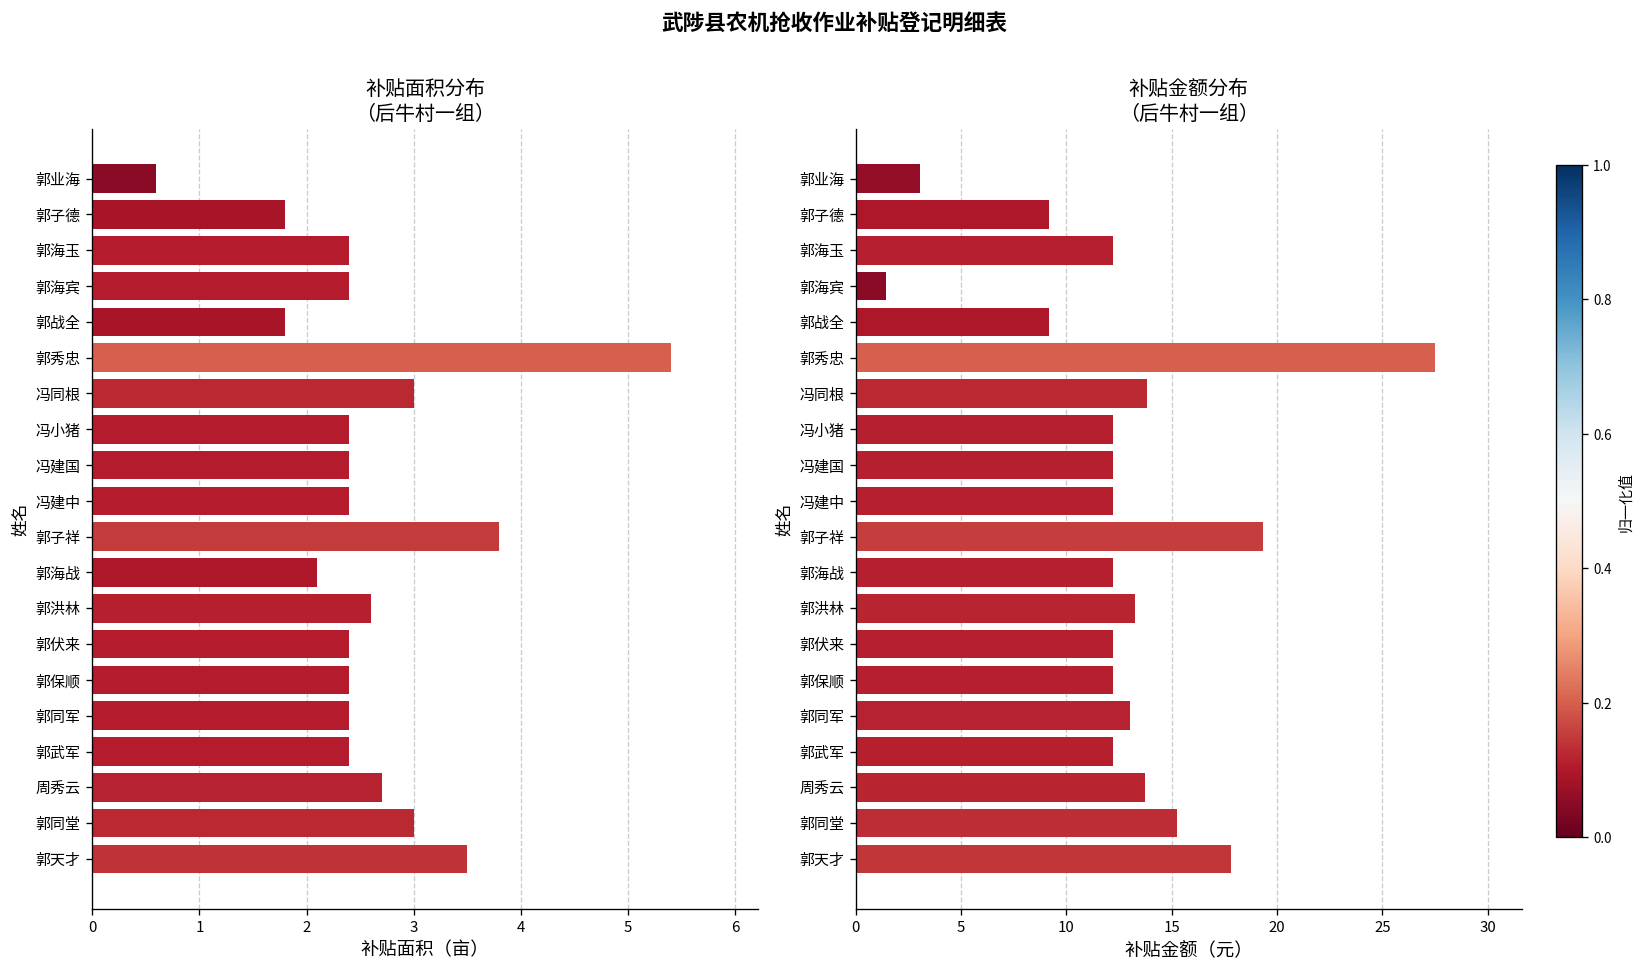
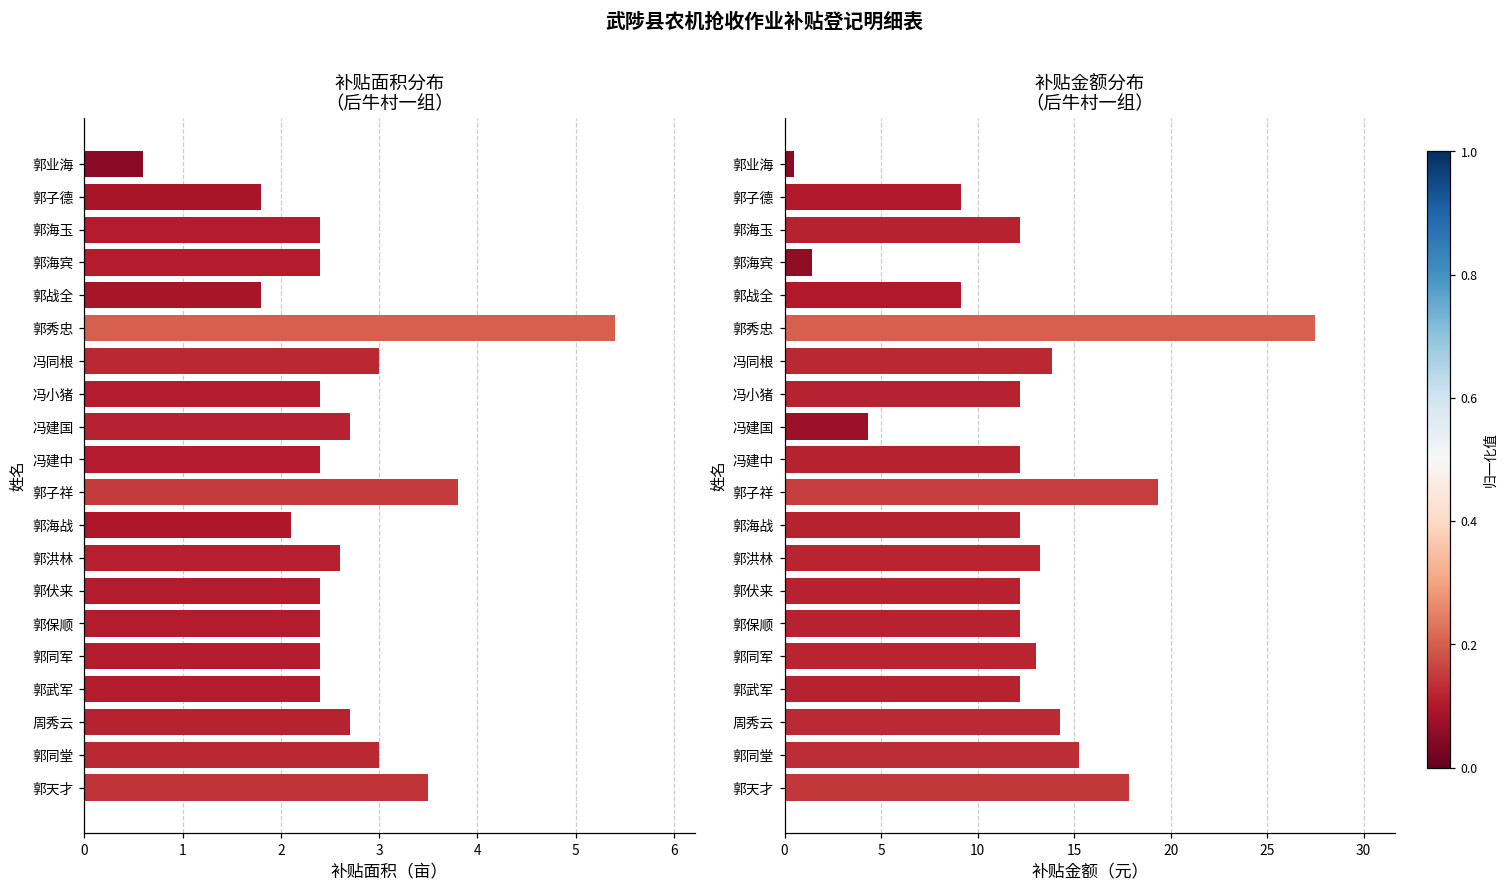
  {
    "补贴面积分布 （后牛村一组）": {
      "郭业海": 0.6,
      "郭子德": 1.8,
      "郭海玉": 2.4,
      "郭海宾": 2.4,
      "郭战全": 1.8,
      "郭秀忠": 5.4,
      "冯同根": 3.0,
      "冯小猪": 2.4,
-     "冯建国": 2.4,
+     "冯建国": 2.7,
      "冯建中": 2.4,
      "郭子祥": 3.8,
      "郭海战": 2.1,
      "郭洪林": 2.6,
      "郭伏来": 2.4,
      "郭保顺": 2.4,
      "郭同军": 2.4,
      "郭武军": 2.4,
      "周秀云": 2.7,
      "郭同堂": 3.0,
      "郭天才": 3.5
    },
    "补贴金额分布 （后牛村一组）": {
-     "郭业海": 3.1,
+     "郭业海": 0.5,
      "郭子德": 9.2,
      "郭海玉": 12.2,
      "郭海宾": 1.4,
      "郭战全": 9.2,
      "郭秀忠": 27.5,
      "冯同根": 13.8,
      "冯小猪": 12.2,
-     "冯建国": 12.2,
+     "冯建国": 4.3,
      "冯建中": 12.2,
      "郭子祥": 19.3,
      "郭海战": 12.2,
      "郭洪林": 13.2,
      "郭伏来": 12.2,
      "郭保顺": 12.2,
      "郭同军": 13.0,
      "郭武军": 12.2,
-     "周秀云": 13.7,
+     "周秀云": 14.3,
      "郭同堂": 15.3,
      "郭天才": 17.8
    }
  }
